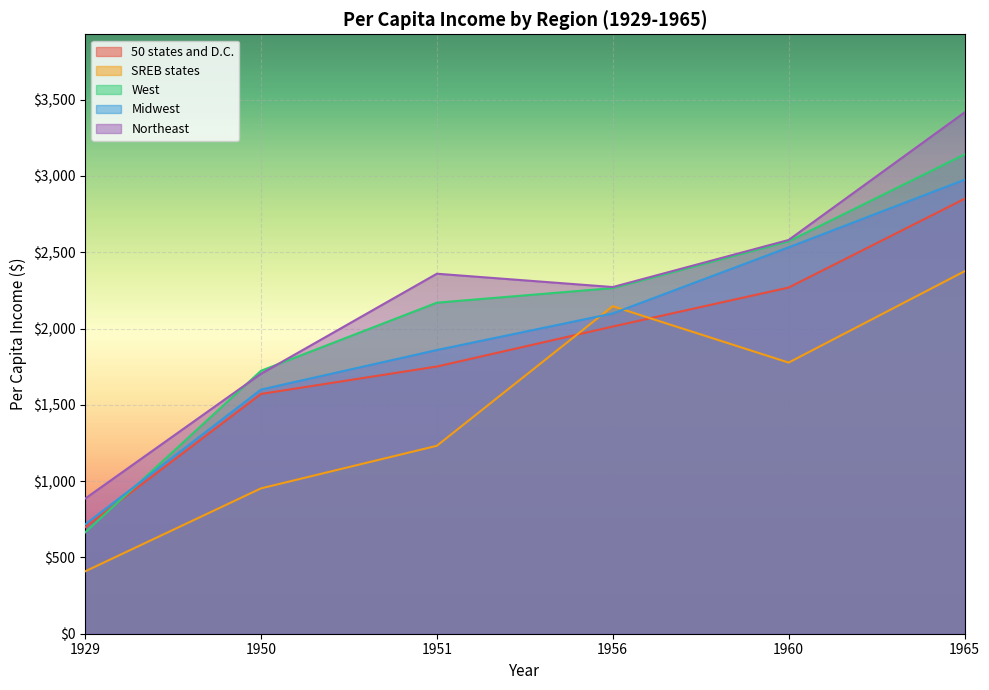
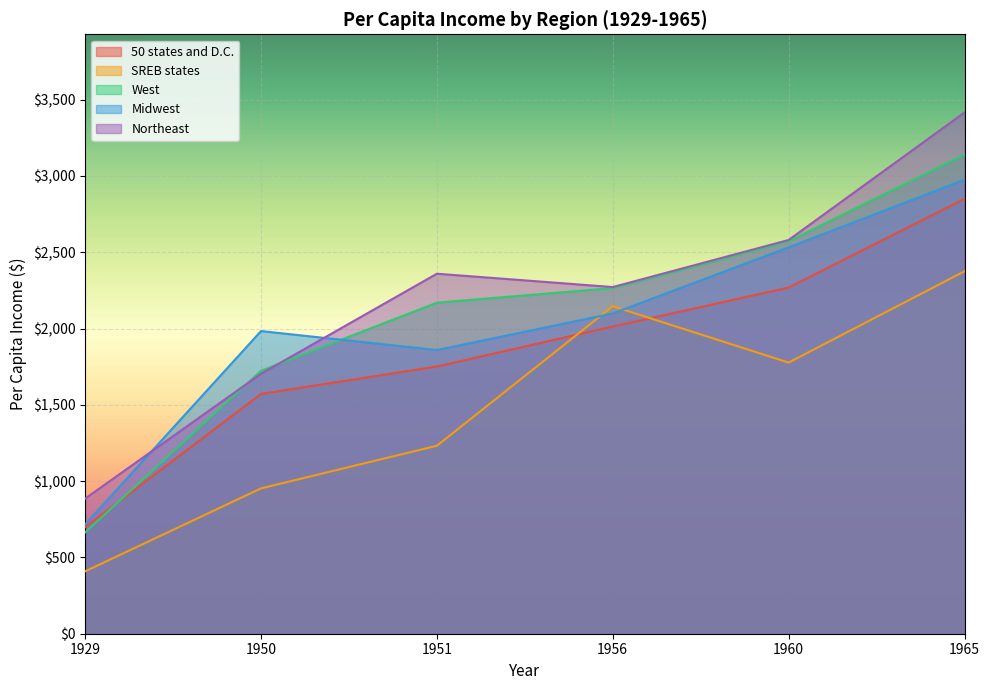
  {
    "50 states and D.C.": {
      "1929": "$700",
      "1950": "$1,570",
      "1951": "$1,750",
      "1956": "$2,010",
      "1960": "$2,270",
      "1965": "$2,850"
    },
    "SREB states": {
      "1929": "$410",
      "1950": "$950",
      "1951": "$1,230",
      "1956": "$2,150",
      "1960": "$1,780",
      "1965": "$2,380"
    },
    "West": {
      "1929": "$660",
      "1950": "$1,720",
      "1951": "$2,170",
      "1965": "$3,140"
    },
    "Midwest": {
      "1929": "$720",
-     "1950": "$1,600",
+     "1950": "$1,980",
      "1951": "$1,860",
      "1956": "$2,100",
      "1960": "$2,530",
      "1965": "$2,980"
    },
    "Northeast": {
      "1929": "$890",
      "1950": "$1,700",
      "1951": "$2,360",
      "1965": "$3,420"
    }
  }
